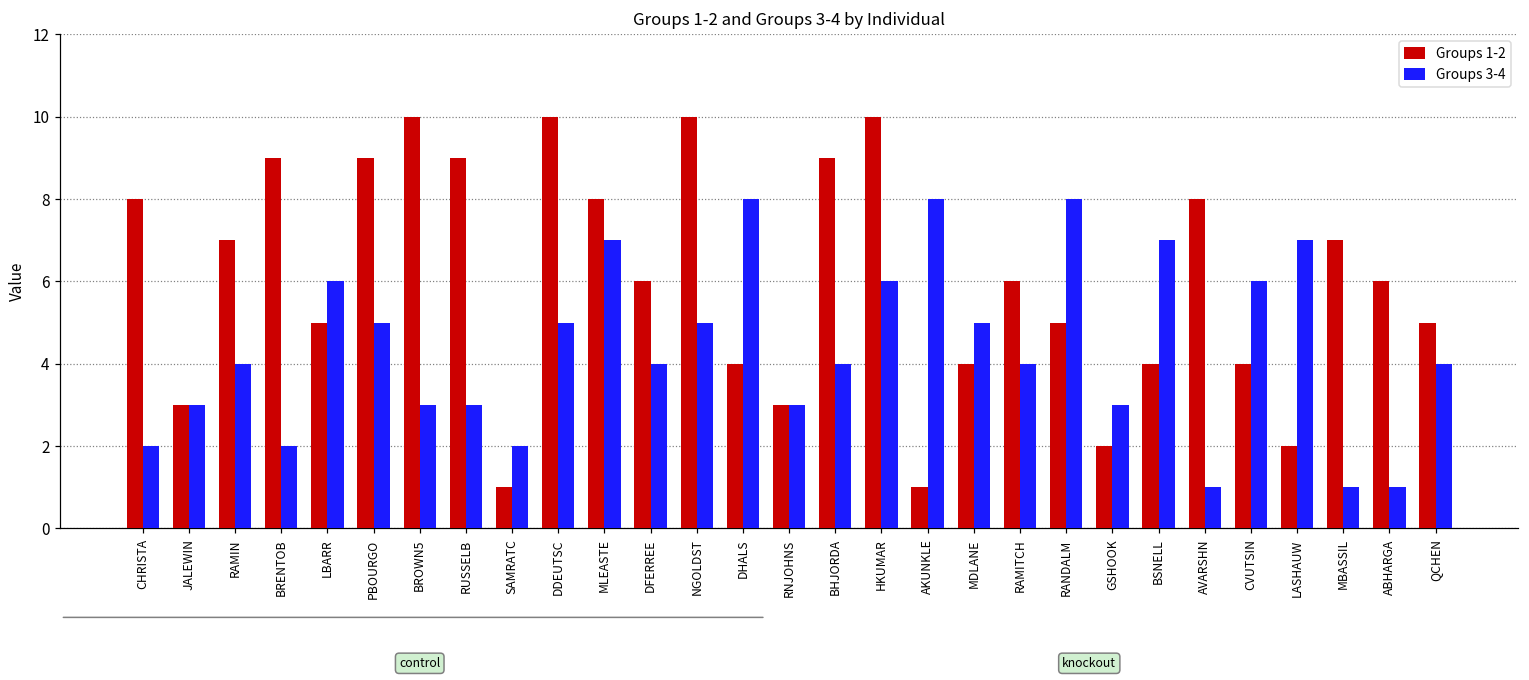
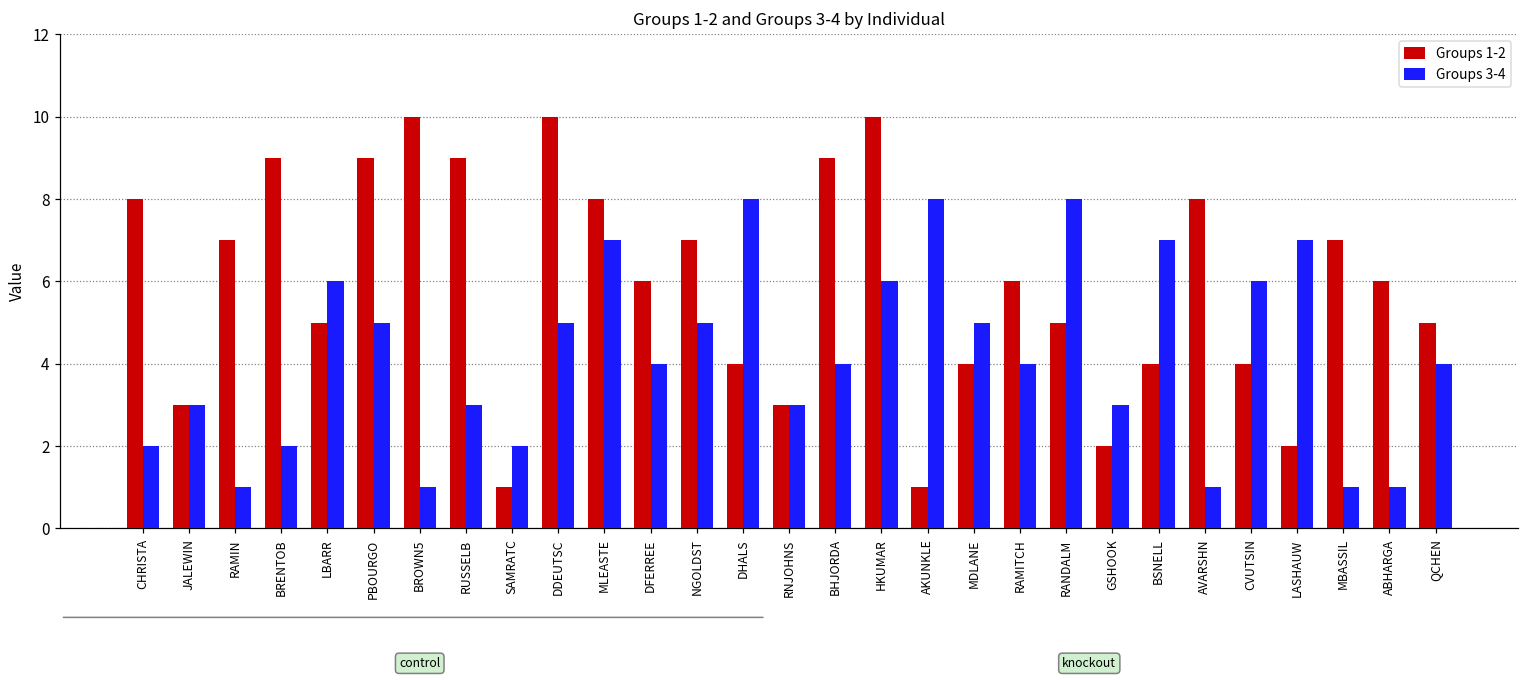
  {
    "Groups 1-2": {
      "CHRISTA": 8,
      "JALEWIN": 3,
      "RAMIN": 7,
      "BRENTOB": 9,
      "LBARR": 5,
      "PBOURGO": 9,
      "BROWN5": 10,
      "RUSSELB": 9,
      "SAMRATC": 1,
      "DDEUTSC": 10,
      "MLEASTE": 8,
      "DFERREE": 6,
-     "NGOLDST": 10,
+     "NGOLDST": 7,
      "DHALS": 4,
      "RNJOHNS": 3,
      "BHJORDA": 9,
      "HKUMAR": 10,
      "AKUNKLE": 1,
      "MDLANE": 4,
      "RAMITCH": 6,
      "RANDALM": 5,
      "GSHOOK": 2,
      "BSNELL": 4,
      "AVARSHN": 8,
      "CVUTSIN": 4,
      "LASHAUW": 2,
      "MBASSIL": 7,
      "ABHARGA": 6,
      "QCHEN": 5
    },
    "Groups 3-4": {
      "CHRISTA": 2,
      "JALEWIN": 3,
-     "RAMIN": 4,
+     "RAMIN": 1,
      "BRENTOB": 2,
      "LBARR": 6,
      "PBOURGO": 5,
-     "BROWN5": 3,
+     "BROWN5": 1,
      "RUSSELB": 3,
      "SAMRATC": 2,
      "DDEUTSC": 5,
      "MLEASTE": 7,
      "DFERREE": 4,
      "NGOLDST": 5,
      "DHALS": 8,
      "RNJOHNS": 3,
      "BHJORDA": 4,
      "HKUMAR": 6,
      "AKUNKLE": 8,
      "MDLANE": 5,
      "RAMITCH": 4,
      "RANDALM": 8,
      "GSHOOK": 3,
      "BSNELL": 7,
      "AVARSHN": 1,
      "CVUTSIN": 6,
      "LASHAUW": 7,
      "MBASSIL": 1,
      "ABHARGA": 1,
      "QCHEN": 4
    }
  }
